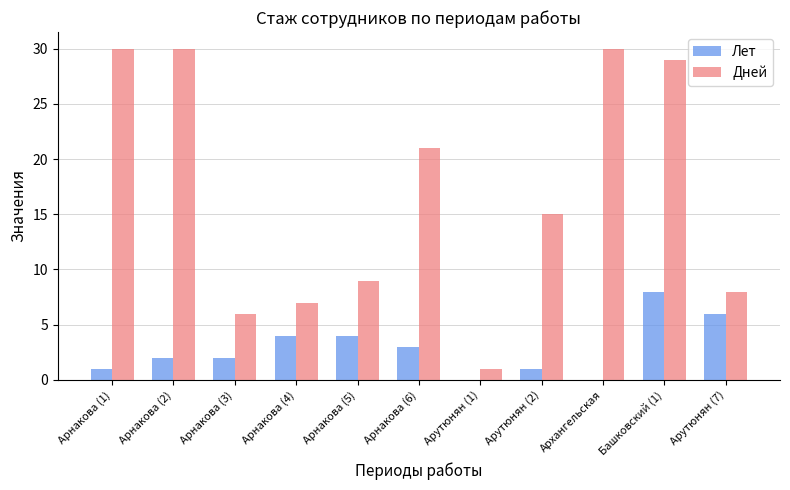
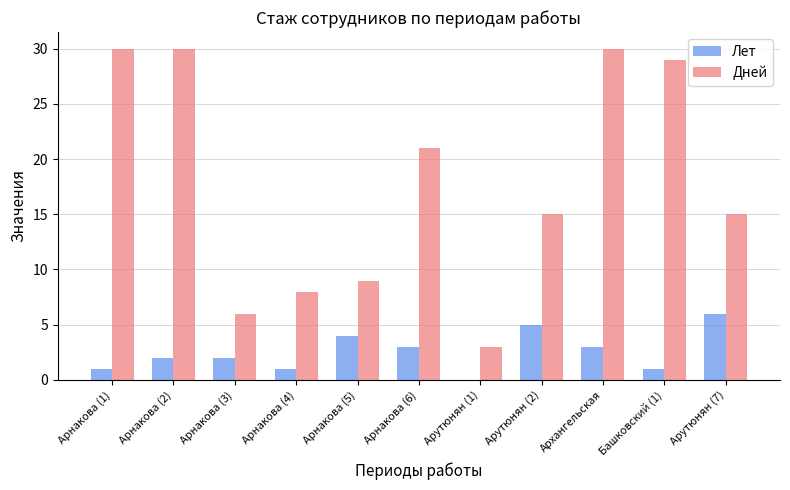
  {
    "Лет": {
      "Арнакова (1)": 1,
      "Арнакова (2)": 2,
      "Арнакова (3)": 2,
-     "Арнакова (4)": 4,
+     "Арнакова (4)": 1,
      "Арнакова (5)": 4,
      "Арнакова (6)": 3,
      "Арутюнян (1)": 0,
-     "Арутюнян (2)": 1,
-     "Архангельская": 0,
-     "Башковский (1)": 8,
+     "Арутюнян (2)": 5,
+     "Архангельская": 3,
+     "Башковский (1)": 1,
      "Арутюнян (7)": 6
    },
    "Дней": {
      "Арнакова (1)": 30,
      "Арнакова (2)": 30,
      "Арнакова (3)": 6,
-     "Арнакова (4)": 7,
+     "Арнакова (4)": 8,
      "Арнакова (5)": 9,
      "Арнакова (6)": 21,
-     "Арутюнян (1)": 1,
+     "Арутюнян (1)": 3,
      "Арутюнян (2)": 15,
      "Архангельская": 30,
      "Башковский (1)": 29,
-     "Арутюнян (7)": 8
+     "Арутюнян (7)": 15
    }
  }
